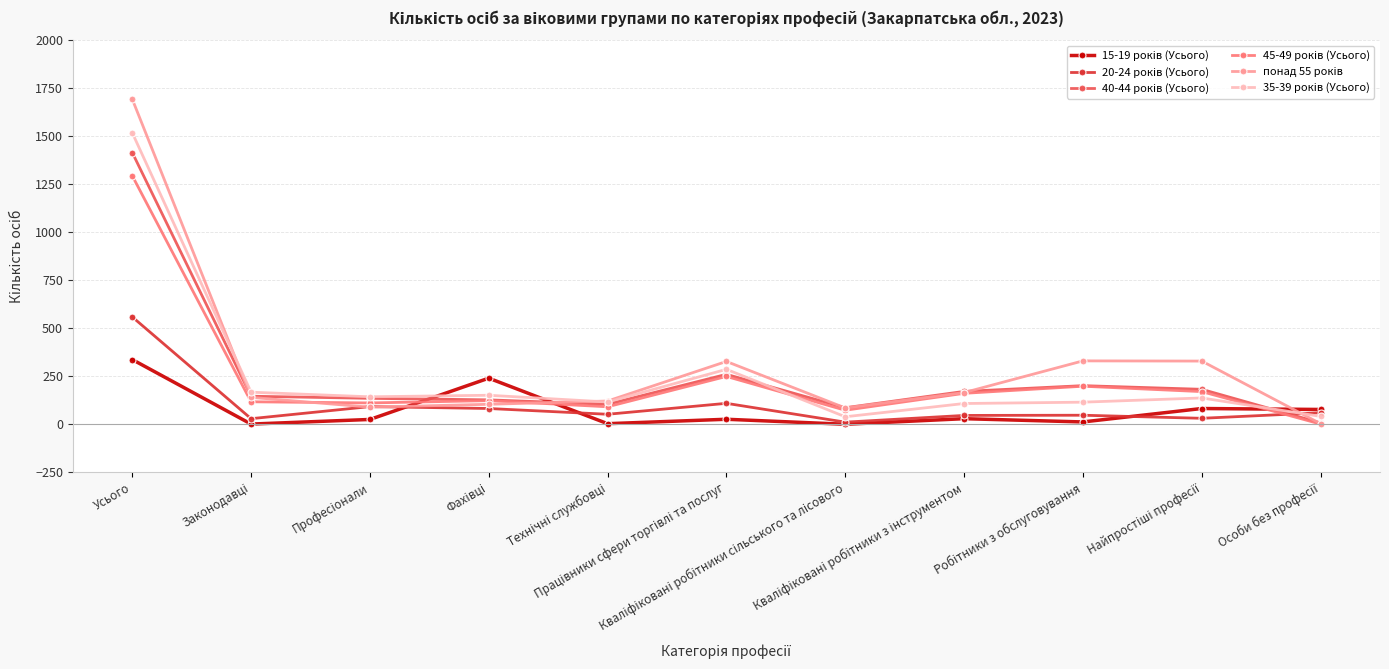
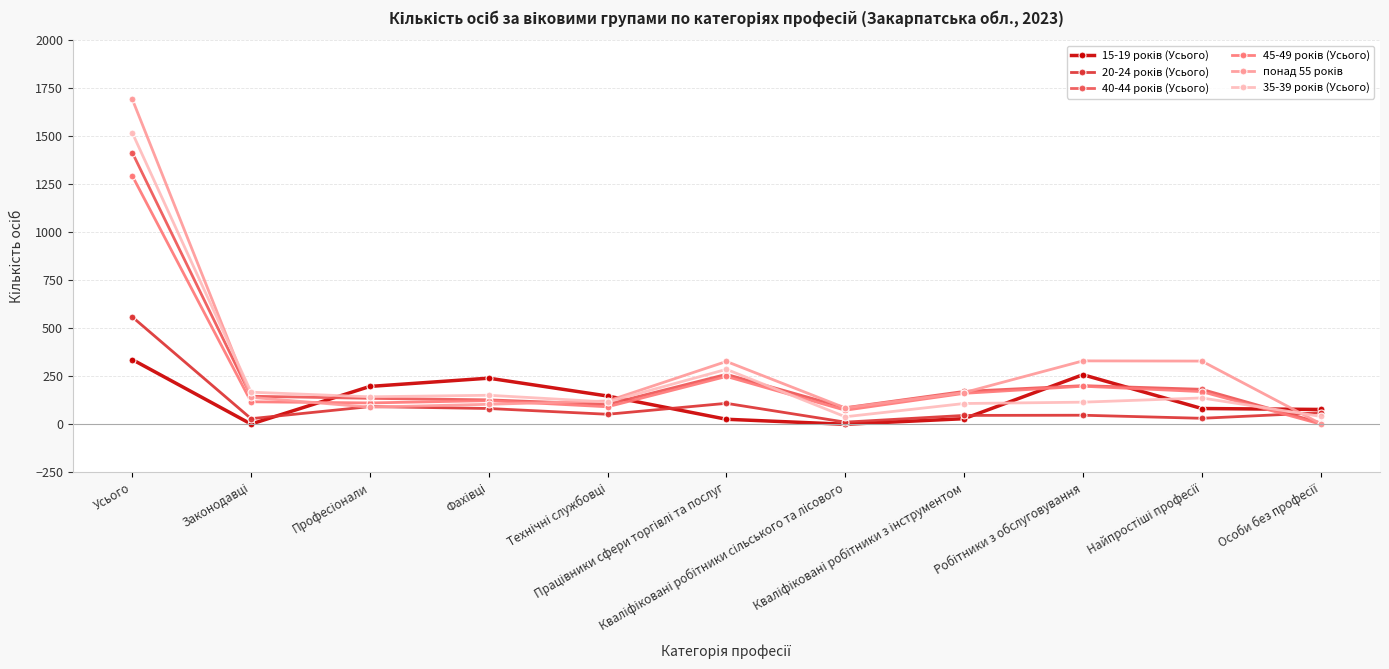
  {
    "15-19 років (Усього)": {
      "Усього": 340,
      "Законодавці": 0,
-     "Професіонали": 30,
+     "Професіонали": 200,
      "Фахівці": 240,
-     "Технічні службовці": 0,
+     "Технічні службовці": 150,
      "Працівники сфери торгівлі та послуг": 30,
      "Кваліфіковані робітники з інструментом": 30,
-     "Робітники з обслуговування": 10,
+     "Робітники з обслуговування": 260,
      "Найпростіші професії": 80,
      "Особи без професії": 80
    }
  }
